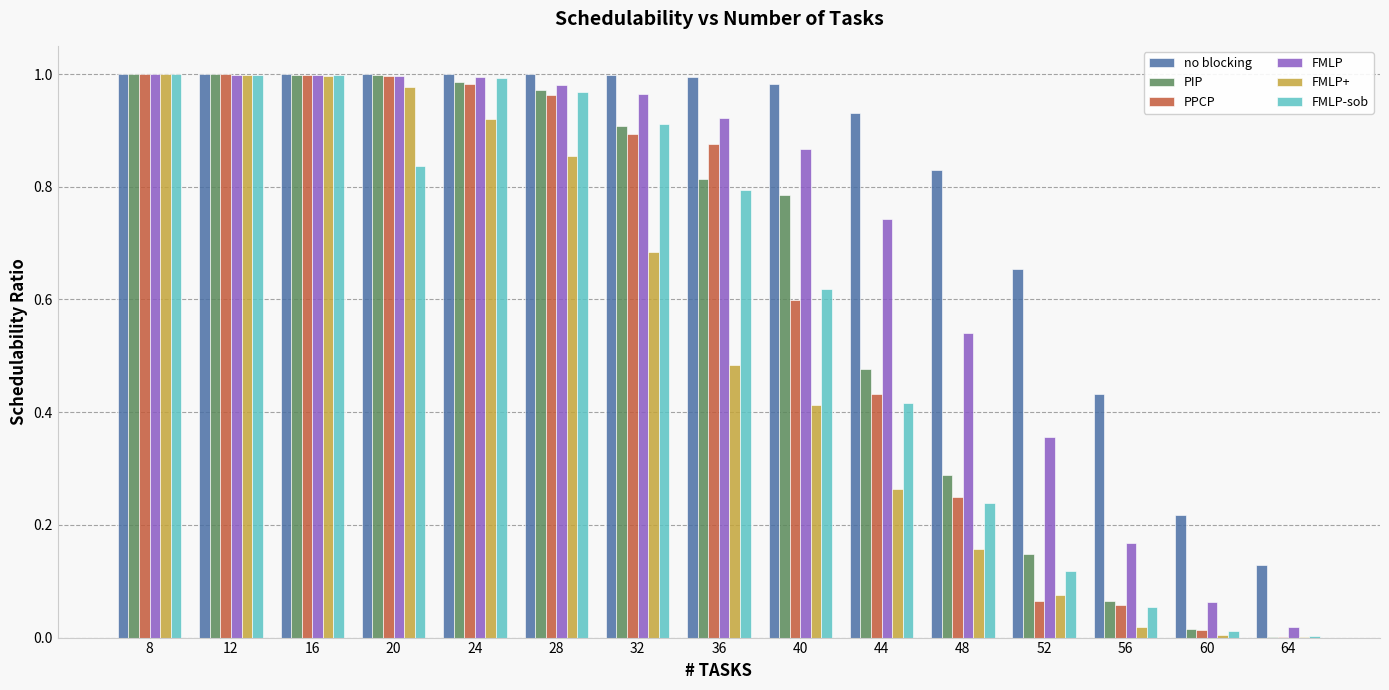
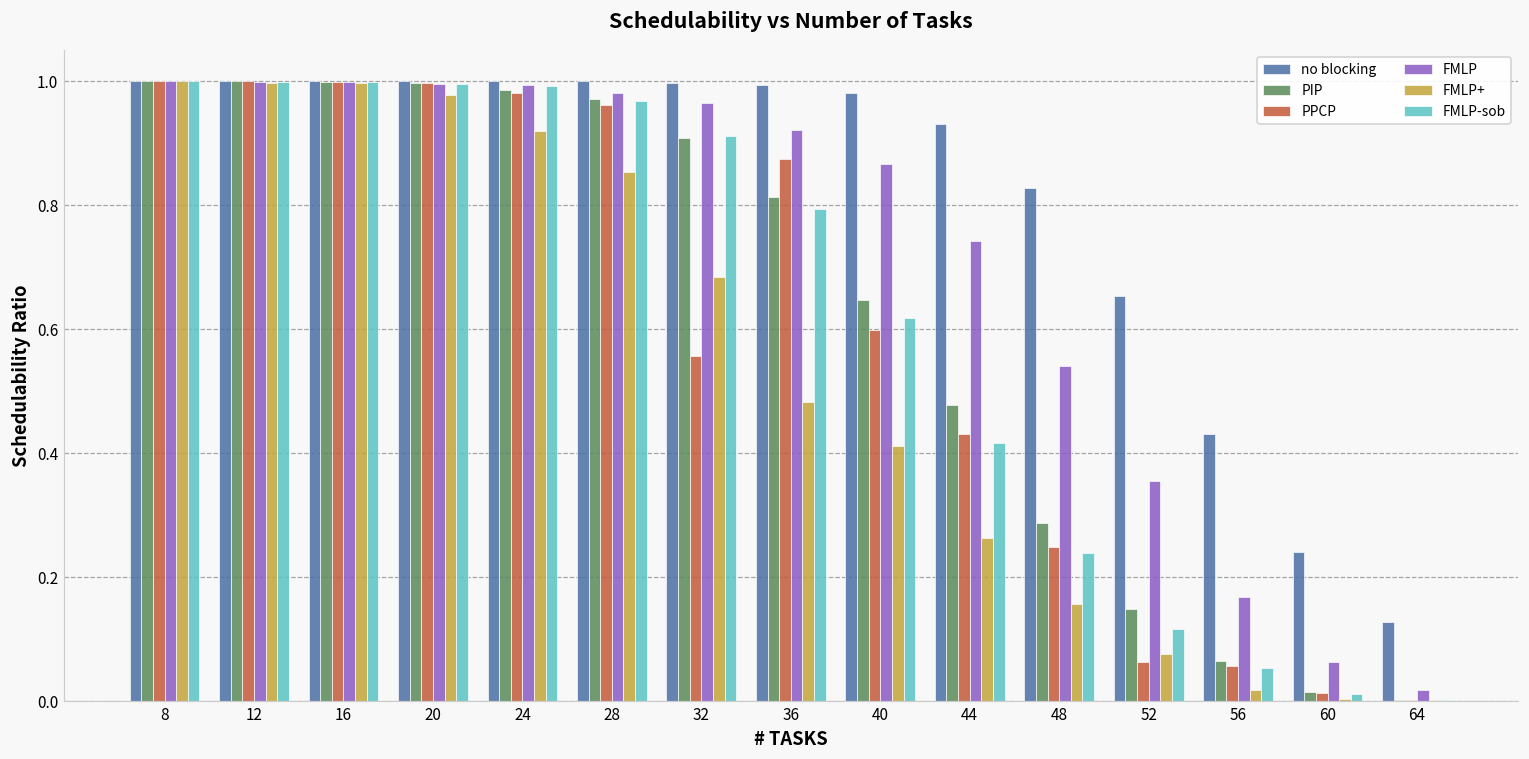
  {
    "no blocking": {
      "8": 1.00,
      "12": 1.00,
      "16": 1.00,
      "20": 1.00,
      "24": 1.00,
      "28": 1.00,
      "32": 1.00,
      "36": 0.99,
      "40": 0.98,
      "44": 0.93,
      "48": 0.83,
      "52": 0.65,
      "56": 0.43,
-     "60": 0.22,
+     "60": 0.24,
      "64": 0.13
    },
    "PIP": {
      "8": 1.00,
      "12": 1.00,
      "16": 1.00,
      "20": 1.00,
      "24": 0.99,
      "28": 0.97,
      "32": 0.91,
      "36": 0.81,
-     "40": 0.78,
+     "40": 0.65,
      "44": 0.48,
      "48": 0.29,
      "52": 0.15,
      "56": 0.07,
      "60": 0.02
    },
    "PPCP": {
      "8": 1.00,
      "12": 1.00,
      "16": 1.00,
      "20": 1.00,
      "24": 0.98,
      "28": 0.96,
-     "32": 0.89,
+     "32": 0.56,
      "36": 0.87,
      "40": 0.60,
      "44": 0.43,
      "48": 0.25,
      "52": 0.06,
      "56": 0.06,
      "60": 0.01
    },
    "FMLP": {
      "8": 1.00,
      "12": 1.00,
      "16": 1.00,
      "20": 1.00,
      "24": 0.99,
      "28": 0.98,
      "32": 0.96,
      "36": 0.92,
      "40": 0.87,
      "44": 0.74,
      "48": 0.54,
      "52": 0.36,
      "56": 0.17,
      "60": 0.06,
      "64": 0.02
    },
    "FMLP+": {
      "8": 1.00,
      "12": 1.00,
      "16": 1.00,
      "20": 0.98,
      "24": 0.92,
      "28": 0.85,
      "32": 0.68,
      "36": 0.48,
      "40": 0.41,
      "44": 0.26,
      "48": 0.16,
      "52": 0.08,
      "56": 0.02
    },
    "FMLP-sob": {
      "8": 1.00,
      "12": 1.00,
      "16": 1.00,
-     "20": 0.84,
+     "20": 1.00,
      "24": 0.99,
      "28": 0.97,
      "32": 0.91,
      "36": 0.79,
      "40": 0.62,
      "44": 0.42,
      "48": 0.24,
      "52": 0.12,
      "56": 0.05,
      "60": 0.01
    }
  }
